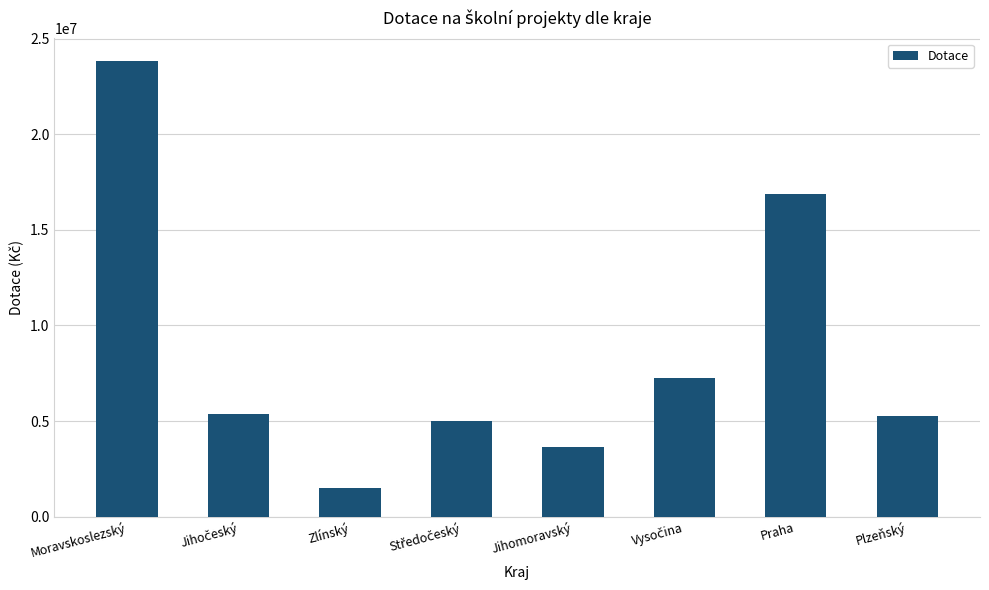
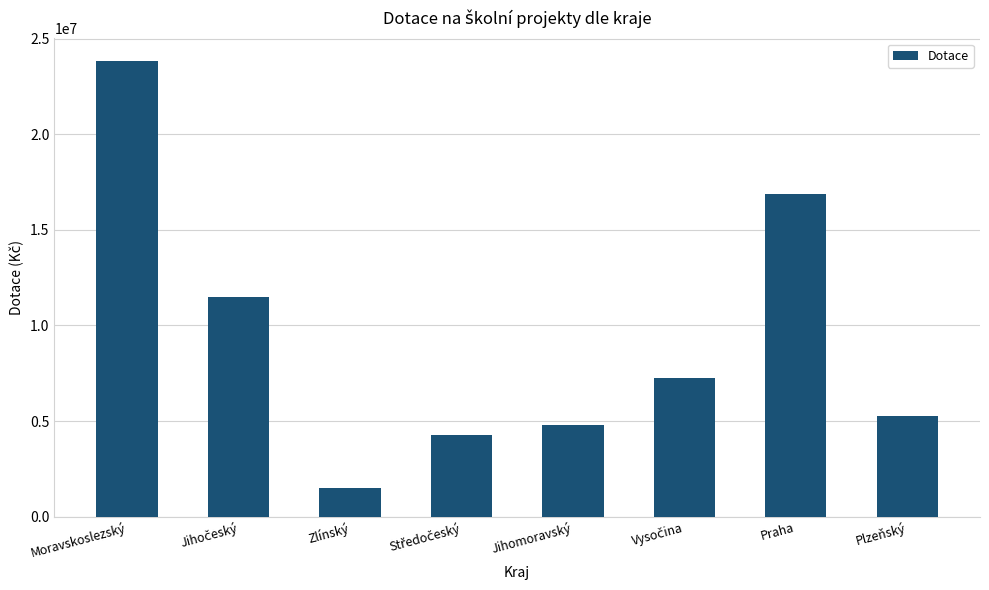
  {
    "Moravskoslezský": 23800000,
-   "Jihočeský": 5400000,
+   "Jihočeský": 11500000,
    "Zlínský": 1500000,
-   "Středočeský": 5000000,
-   "Jihomoravský": 3700000,
+   "Středočeský": 4300000,
+   "Jihomoravský": 4800000,
    "Vysočina": 7300000,
    "Praha": 16900000,
    "Plzeňský": 5300000
  }
